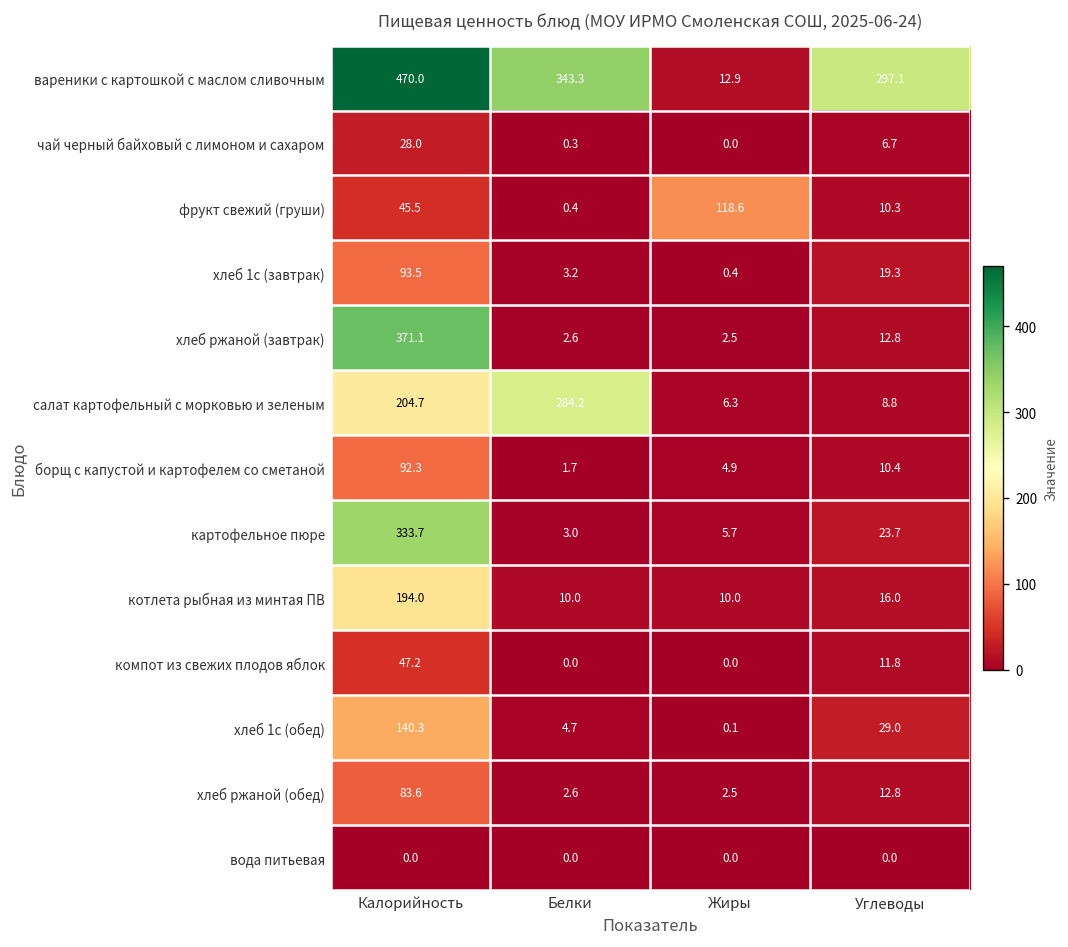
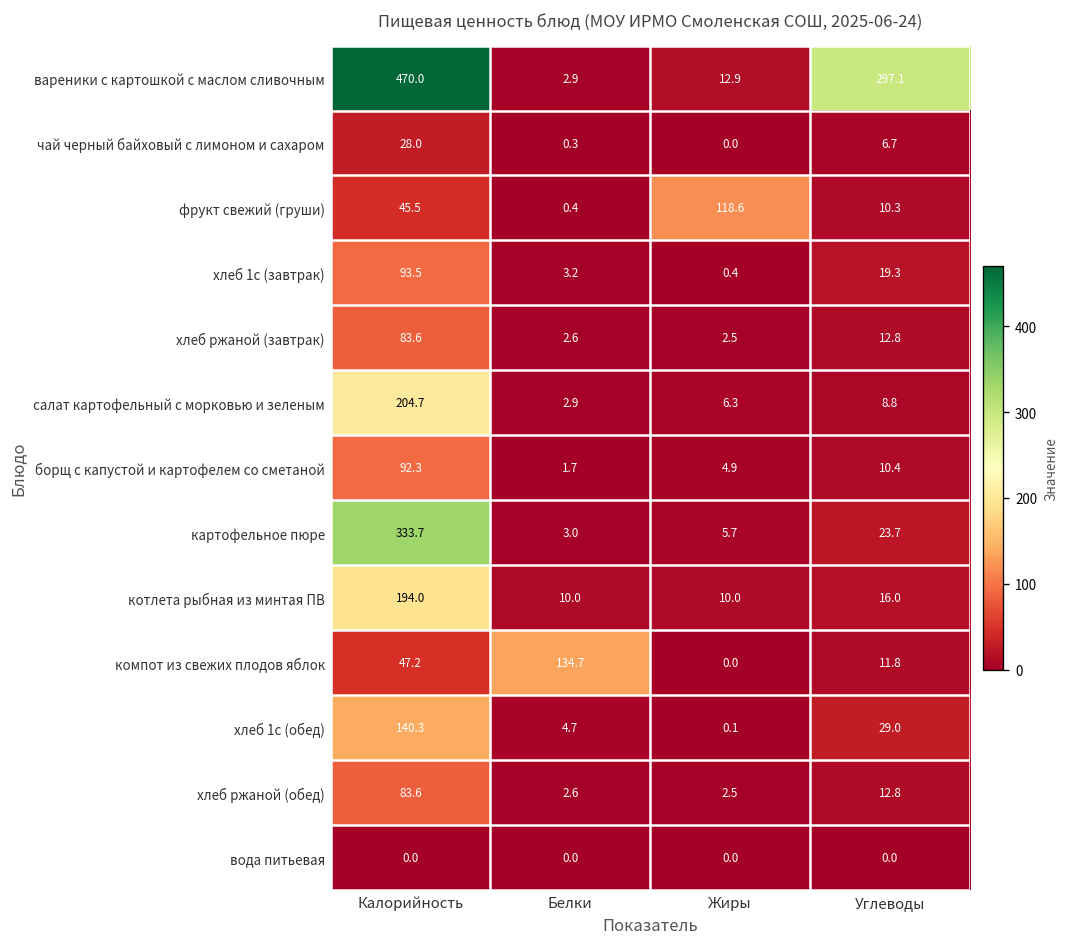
  {
    "вареники с картошкой с маслом сливочным": {
      "Калорийность": 470.0,
-     "Белки": 343.3,
+     "Белки": 2.9,
      "Жиры": 12.9,
      "Углеводы": 297.1
    },
    "чай черный байховый с лимоном и сахаром": {
      "Калорийность": 28.0,
      "Белки": 0.3,
      "Жиры": 0.0,
      "Углеводы": 6.7
    },
    "фрукт свежий (груши)": {
      "Калорийность": 45.5,
      "Белки": 0.4,
      "Жиры": 118.6,
      "Углеводы": 10.3
    },
    "хлеб 1с (завтрак)": {
      "Калорийность": 93.5,
      "Белки": 3.2,
      "Жиры": 0.4,
      "Углеводы": 19.3
    },
    "хлеб ржаной (завтрак)": {
-     "Калорийность": 371.1,
+     "Калорийность": 83.6,
      "Белки": 2.6,
      "Жиры": 2.5,
      "Углеводы": 12.8
    },
    "салат картофельный с морковью и зеленым": {
      "Калорийность": 204.7,
-     "Белки": 284.2,
+     "Белки": 2.9,
      "Жиры": 6.3,
      "Углеводы": 8.8
    },
    "борщ с капустой и картофелем со сметаной": {
      "Калорийность": 92.3,
      "Белки": 1.7,
      "Жиры": 4.9,
      "Углеводы": 10.4
    },
    "картофельное пюре": {
      "Калорийность": 333.7,
      "Белки": 3.0,
      "Жиры": 5.7,
      "Углеводы": 23.7
    },
    "котлета рыбная из минтая ПВ": {
      "Калорийность": 194.0,
      "Белки": 10.0,
      "Жиры": 10.0,
      "Углеводы": 16.0
    },
    "компот из свежих плодов яблок": {
      "Калорийность": 47.2,
-     "Белки": 0.0,
+     "Белки": 134.7,
      "Жиры": 0.0,
      "Углеводы": 11.8
    },
    "хлеб 1с (обед)": {
      "Калорийность": 140.3,
      "Белки": 4.7,
      "Жиры": 0.1,
      "Углеводы": 29.0
    },
    "хлеб ржаной (обед)": {
      "Калорийность": 83.6,
      "Белки": 2.6,
      "Жиры": 2.5,
      "Углеводы": 12.8
    },
    "вода питьевая": {
      "Калорийность": 0.0,
      "Белки": 0.0,
      "Жиры": 0.0,
      "Углеводы": 0.0
    }
  }
